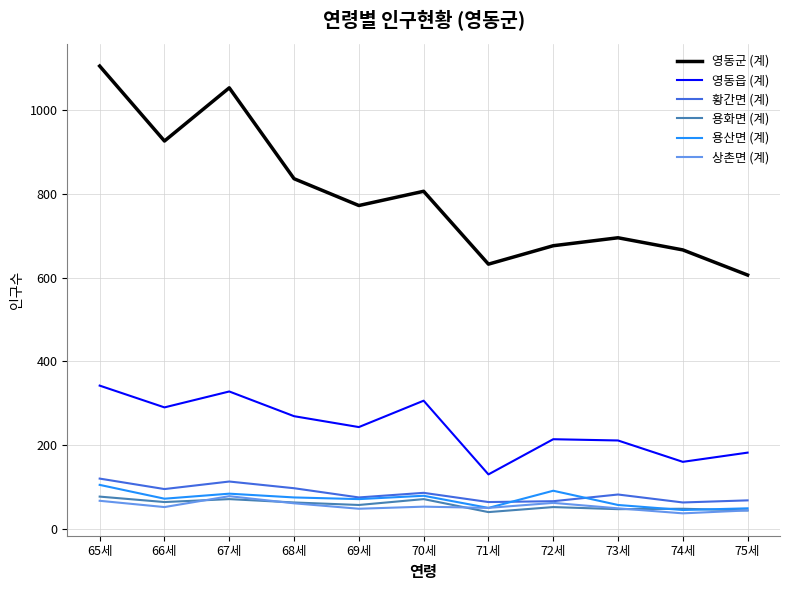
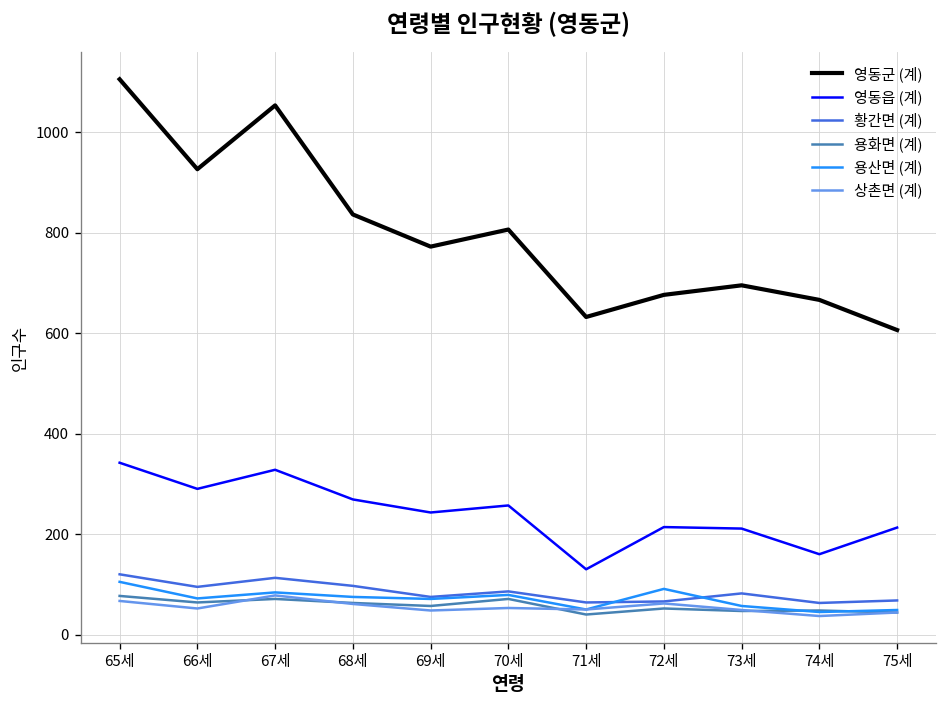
  {
    "영동군 (계)": {
      "65세": 1110,
      "66세": 930,
      "67세": 1050,
      "68세": 840,
      "69세": 770,
      "70세": 810,
      "71세": 630,
      "72세": 680,
      "73세": 700,
      "74세": 670,
      "75세": 610
    },
    "영동읍 (계)": {
      "65세": 340,
      "66세": 290,
      "67세": 330,
      "68세": 270,
      "69세": 240,
-     "70세": 310,
+     "70세": 260,
      "71세": 130,
      "72세": 210,
      "73세": 210,
      "74세": 160,
-     "75세": 180
+     "75세": 210
    },
    "용산면 (계)": {
      "65세": 110,
      "66세": 70,
      "68세": 80,
      "70세": 80,
      "72세": 90,
      "73세": 60
    }
  }
